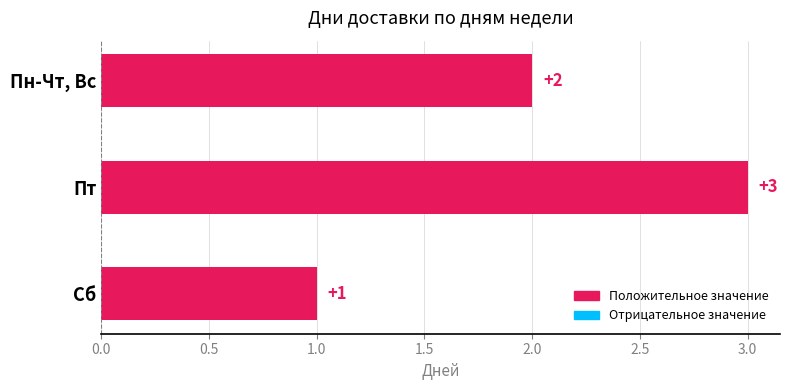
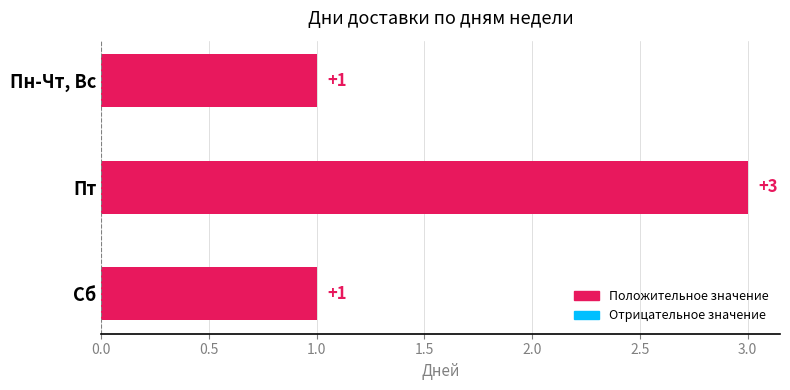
  {
-   "Пн-Чт, Вс": "+2",
+   "Пн-Чт, Вс": "+1",
    "Пт": "+3",
    "Сб": "+1"
  }
